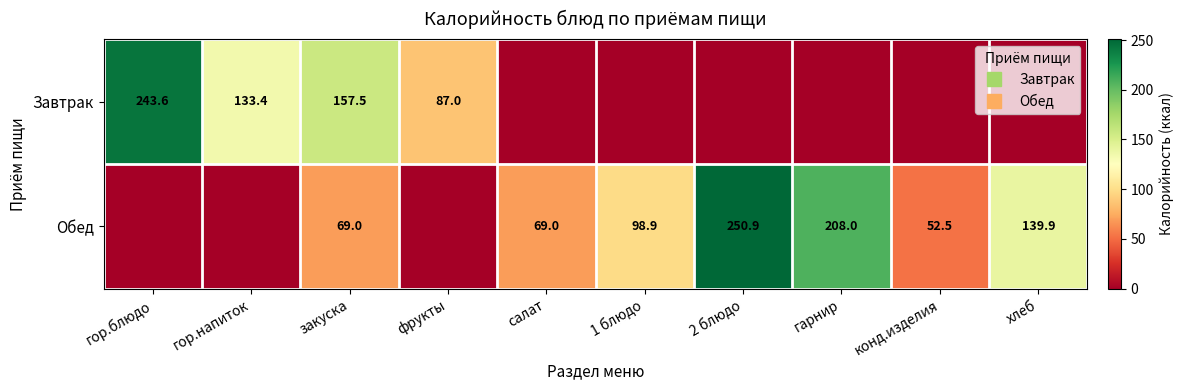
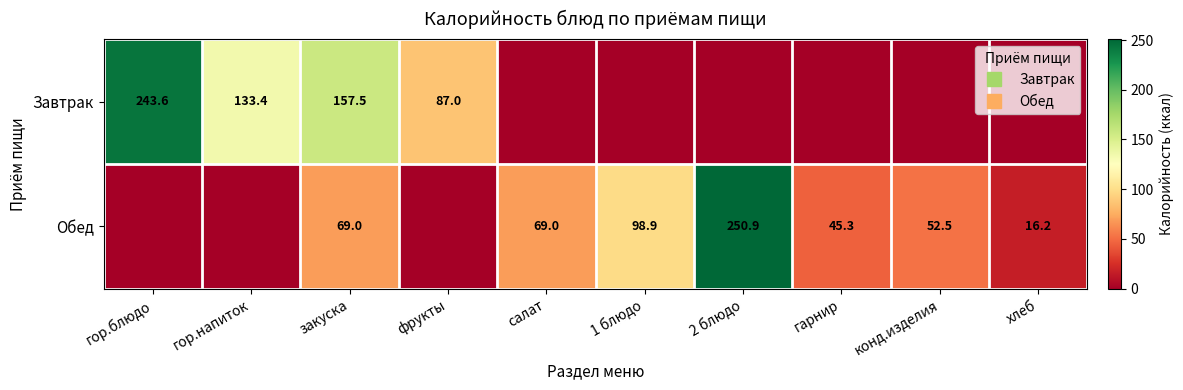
  {
    "Завтрак": {
      "гор.блюдо": 243.6,
      "гор.напиток": 133.4,
      "закуска": 157.5,
      "фрукты": 87.0
    },
    "Обед": {
      "закуска": 69.0,
      "салат": 69.0,
      "1 блюдо": 98.9,
      "2 блюдо": 250.9,
-     "гарнир": 208.0,
+     "гарнир": 45.3,
      "конд.изделия": 52.5,
-     "хлеб": 139.9
+     "хлеб": 16.2
    }
  }
